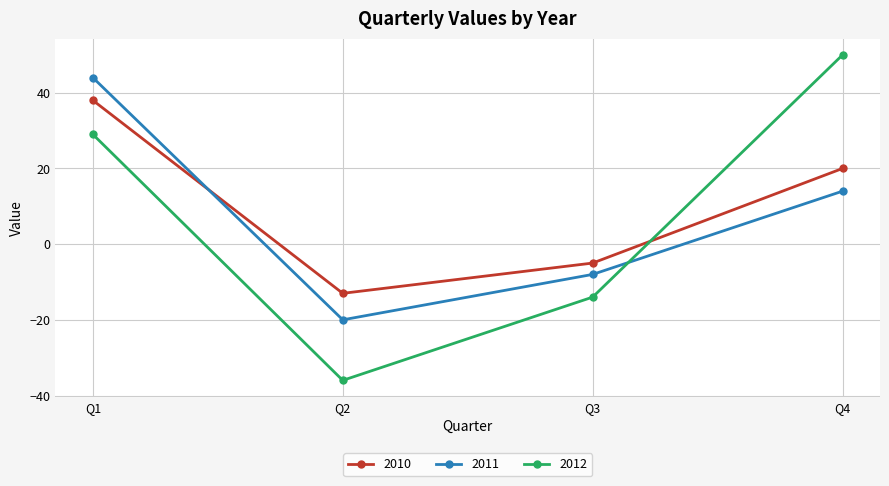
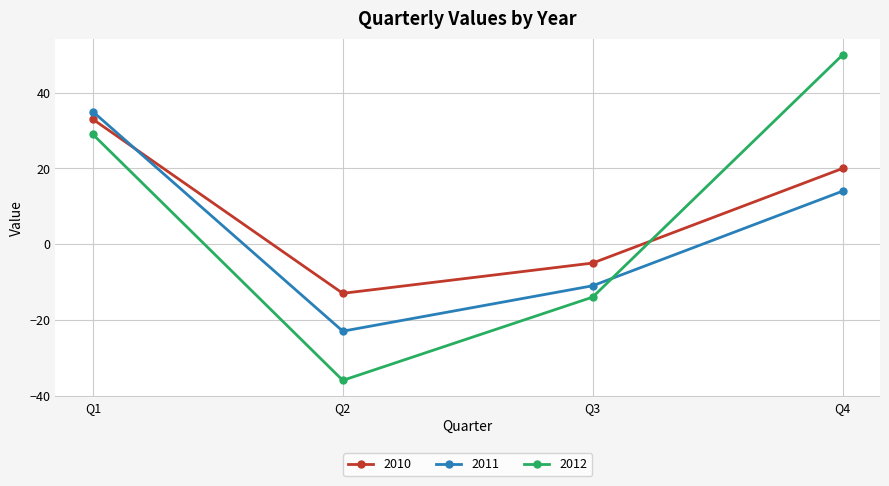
  {
    "2010": {
-     "Q1": 38,
+     "Q1": 33,
      "Q2": -13,
      "Q3": -5,
      "Q4": 20
    },
    "2011": {
-     "Q1": 44,
-     "Q2": -20,
-     "Q3": -8,
+     "Q1": 35,
+     "Q2": -23,
+     "Q3": -11,
      "Q4": 14
    },
    "2012": {
      "Q1": 29,
      "Q2": -36,
      "Q3": -14,
      "Q4": 50
    }
  }
